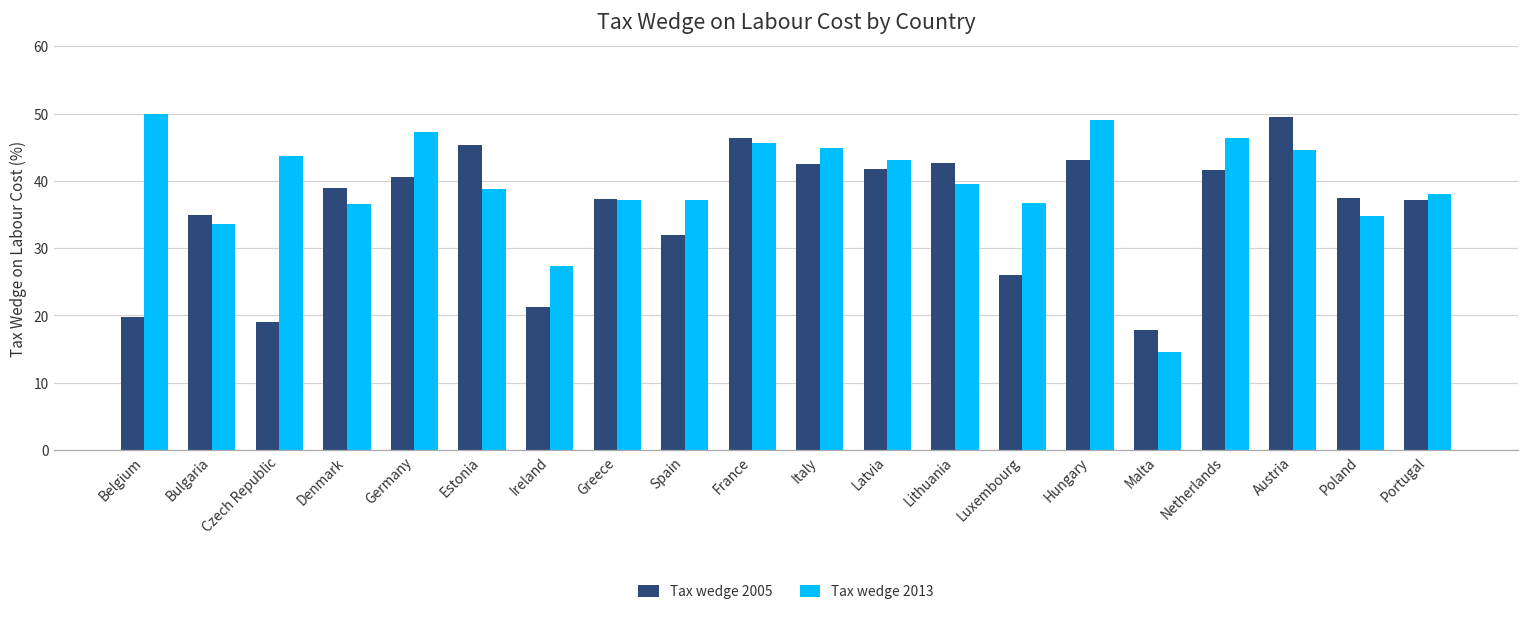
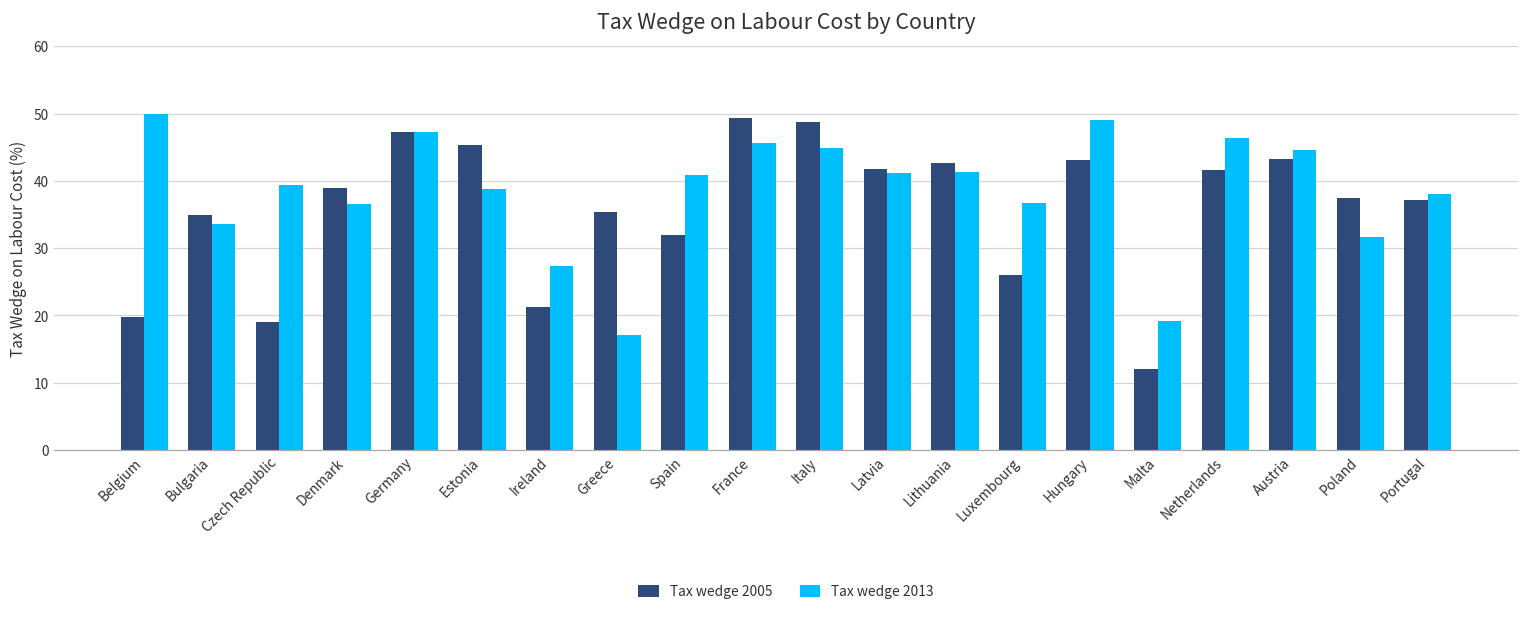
  {
    "Tax wedge 2005": {
      "Belgium": 20,
      "Bulgaria": 35,
      "Czech Republic": 19,
      "Denmark": 39,
-     "Germany": 41,
+     "Germany": 47,
      "Estonia": 45,
      "Ireland": 21,
-     "Greece": 37,
+     "Greece": 35,
      "Spain": 32,
-     "France": 46,
-     "Italy": 43,
+     "France": 49,
+     "Italy": 49,
      "Latvia": 42,
      "Lithuania": 43,
      "Luxembourg": 26,
      "Hungary": 43,
-     "Malta": 18,
+     "Malta": 12,
      "Netherlands": 42,
-     "Austria": 50,
+     "Austria": 43,
      "Poland": 38,
      "Portugal": 37
    },
    "Tax wedge 2013": {
      "Belgium": 50,
      "Bulgaria": 34,
-     "Czech Republic": 44,
+     "Czech Republic": 39,
      "Denmark": 37,
      "Germany": 47,
      "Estonia": 39,
      "Ireland": 27,
-     "Greece": 37,
-     "Spain": 37,
+     "Greece": 17,
+     "Spain": 41,
      "France": 46,
      "Italy": 45,
-     "Latvia": 43,
-     "Lithuania": 40,
+     "Latvia": 41,
+     "Lithuania": 41,
      "Luxembourg": 37,
      "Hungary": 49,
-     "Malta": 15,
+     "Malta": 19,
      "Netherlands": 46,
      "Austria": 45,
-     "Poland": 35,
+     "Poland": 32,
      "Portugal": 38
    }
  }
